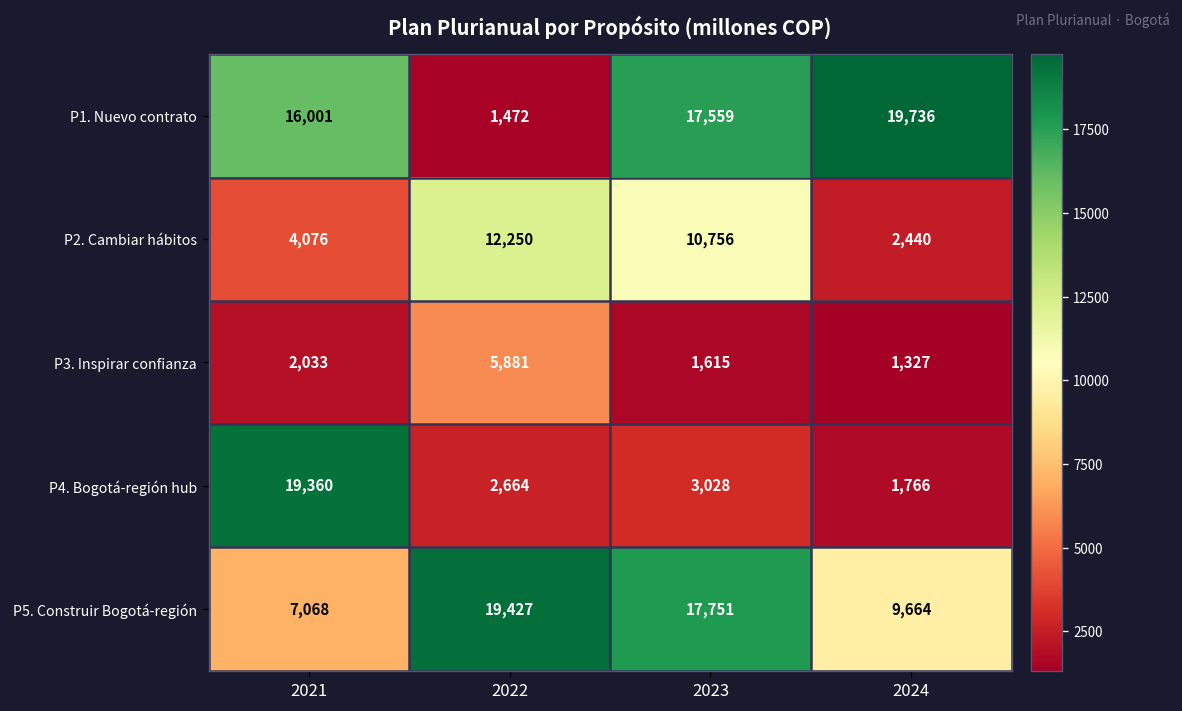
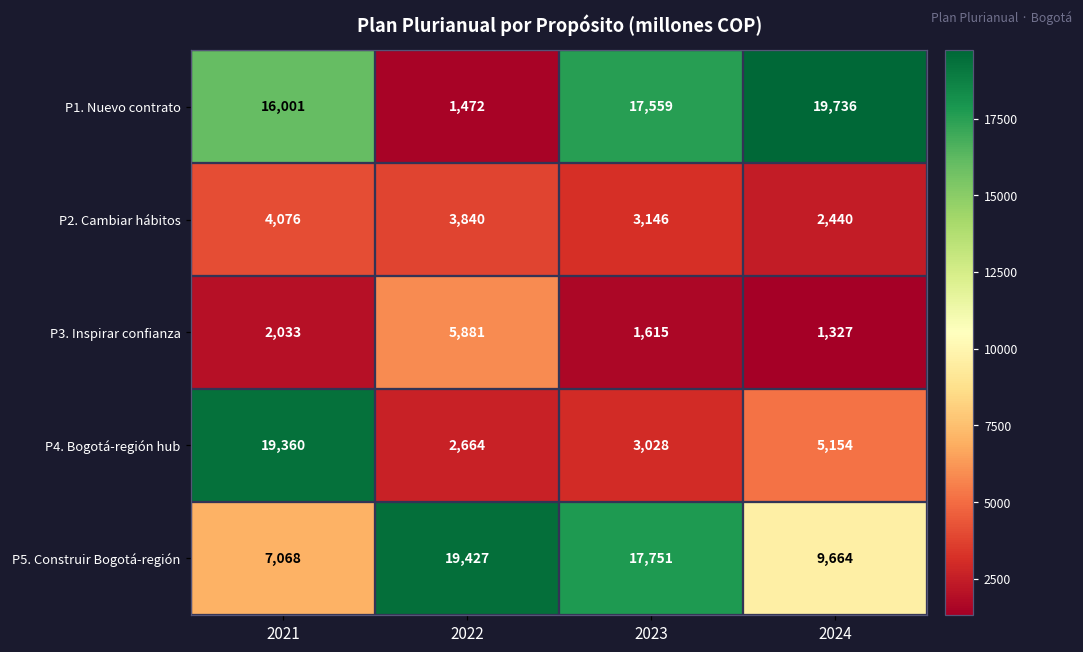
  {
    "P1. Nuevo contrato": {
      "2021": "16,001",
      "2022": "1,472",
      "2023": "17,559",
      "2024": "19,736"
    },
    "P2. Cambiar hábitos": {
      "2021": "4,076",
-     "2022": "12,250",
-     "2023": "10,756",
+     "2022": "3,840",
+     "2023": "3,146",
      "2024": "2,440"
    },
    "P3. Inspirar confianza": {
      "2021": "2,033",
      "2022": "5,881",
      "2023": "1,615",
      "2024": "1,327"
    },
    "P4. Bogotá-región hub": {
      "2021": "19,360",
      "2022": "2,664",
      "2023": "3,028",
-     "2024": "1,766"
+     "2024": "5,154"
    },
    "P5. Construir Bogotá-región": {
      "2021": "7,068",
      "2022": "19,427",
      "2023": "17,751",
      "2024": "9,664"
    }
  }
